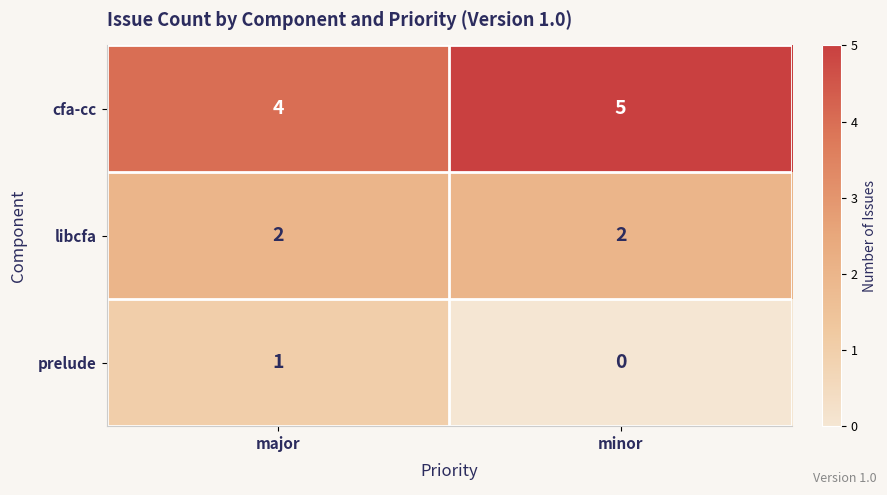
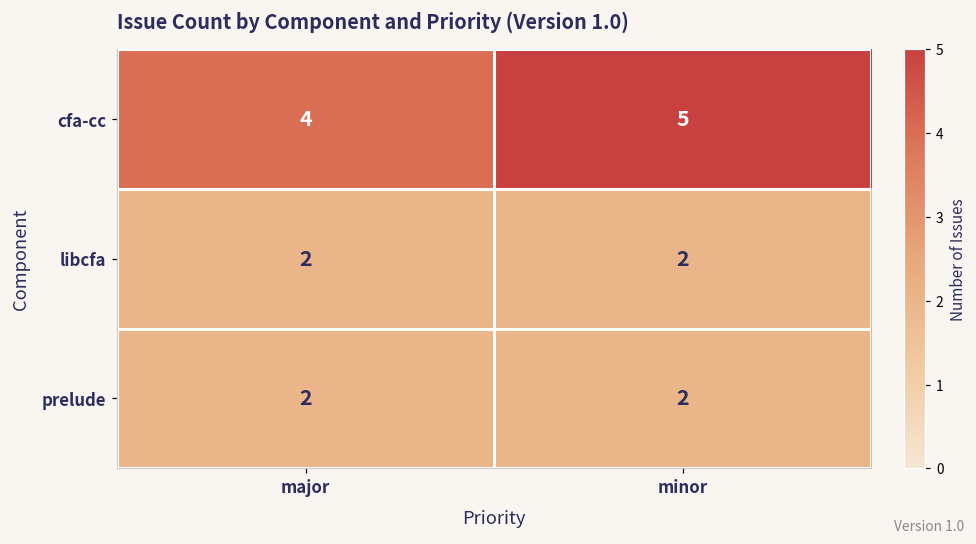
  {
    "cfa-cc": {
      "major": 4,
      "minor": 5
    },
    "libcfa": {
      "major": 2,
      "minor": 2
    },
    "prelude": {
-     "major": 1,
-     "minor": 0
+     "major": 2,
+     "minor": 2
    }
  }
